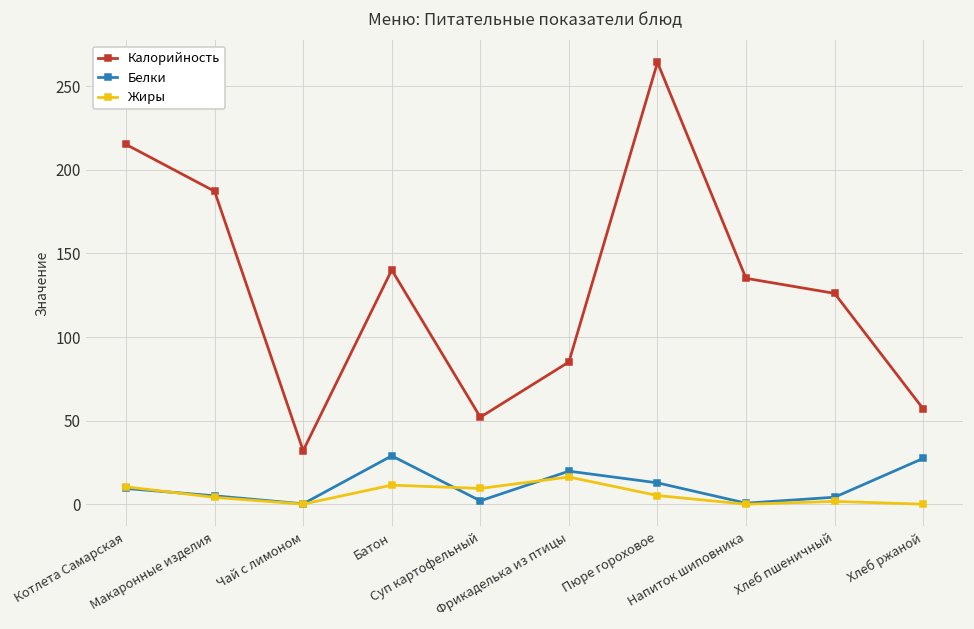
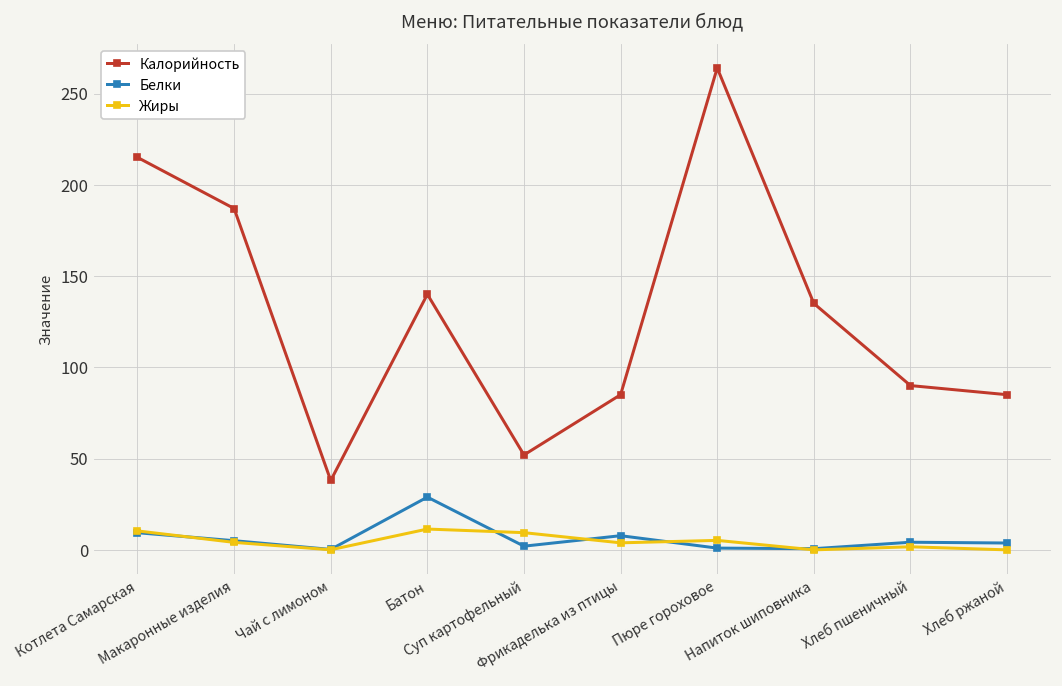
  {
    "Калорийность": {
      "Котлета Самарская": 215,
      "Макаронные изделия": 187,
-     "Чай с лимоном": 32,
+     "Чай с лимоном": 38,
      "Батон": 140,
      "Суп картофельный": 52,
      "Фрикаделька из птицы": 85,
      "Пюре гороховое": 264,
      "Напиток шиповника": 135,
-     "Хлеб пшеничный": 126,
-     "Хлеб ржаной": 57
+     "Хлеб пшеничный": 90,
+     "Хлеб ржаной": 85
    },
    "Белки": {
      "Батон": 29,
      "Суп картофельный": 2,
-     "Фрикаделька из птицы": 20,
-     "Пюре гороховое": 13,
+     "Фрикаделька из птицы": 8,
+     "Пюре гороховое": 1,
      "Хлеб пшеничный": 4,
-     "Хлеб ржаной": 27
+     "Хлеб ржаной": 4
    },
    "Жиры": {
      "Батон": 11,
      "Суп картофельный": 9,
-     "Фрикаделька из птицы": 16,
+     "Фрикаделька из птицы": 4,
      "Пюре гороховое": 5,
      "Хлеб пшеничный": 2,
      "Хлеб ржаной": 0
    }
  }
